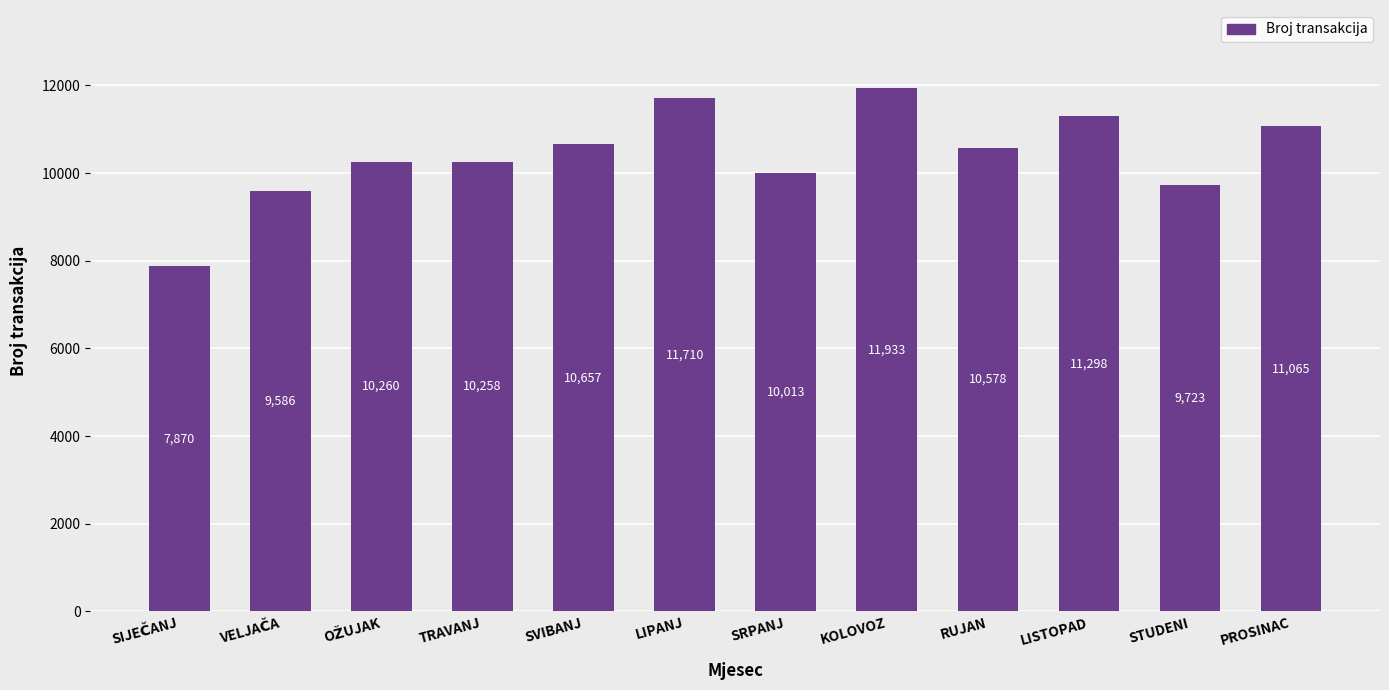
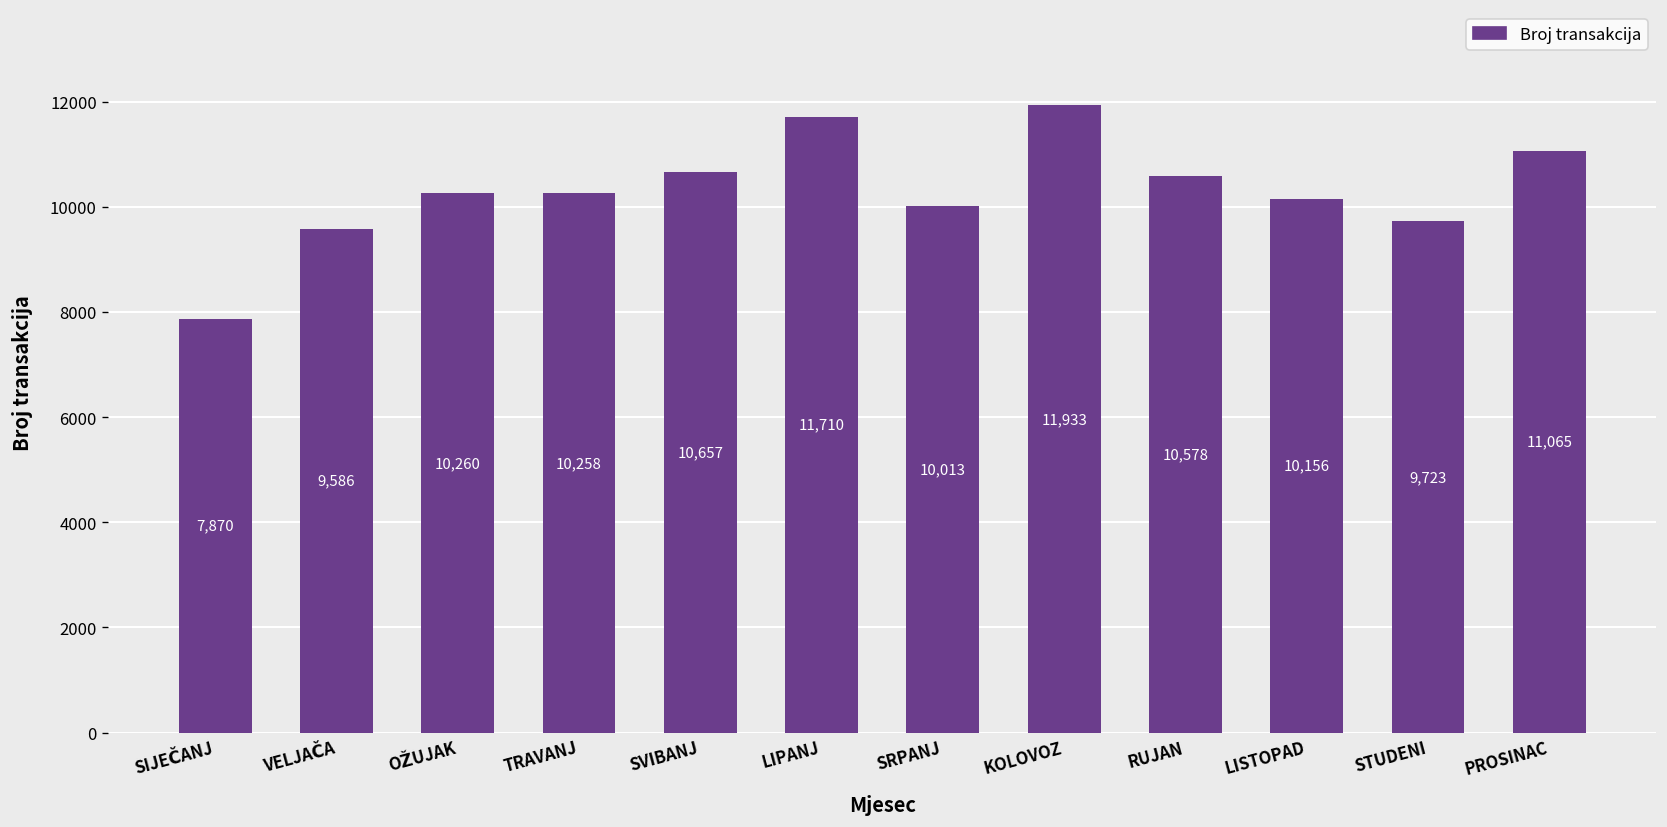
  {
    "SIJEČANJ": "7,870",
    "VELJAČA": "9,586",
    "OŽUJAK": "10,260",
    "TRAVANJ": "10,258",
    "SVIBANJ": "10,657",
    "LIPANJ": "11,710",
    "SRPANJ": "10,013",
    "KOLOVOZ": "11,933",
    "RUJAN": "10,578",
-   "LISTOPAD": "11,298",
+   "LISTOPAD": "10,156",
    "STUDENI": "9,723",
    "PROSINAC": "11,065"
  }
